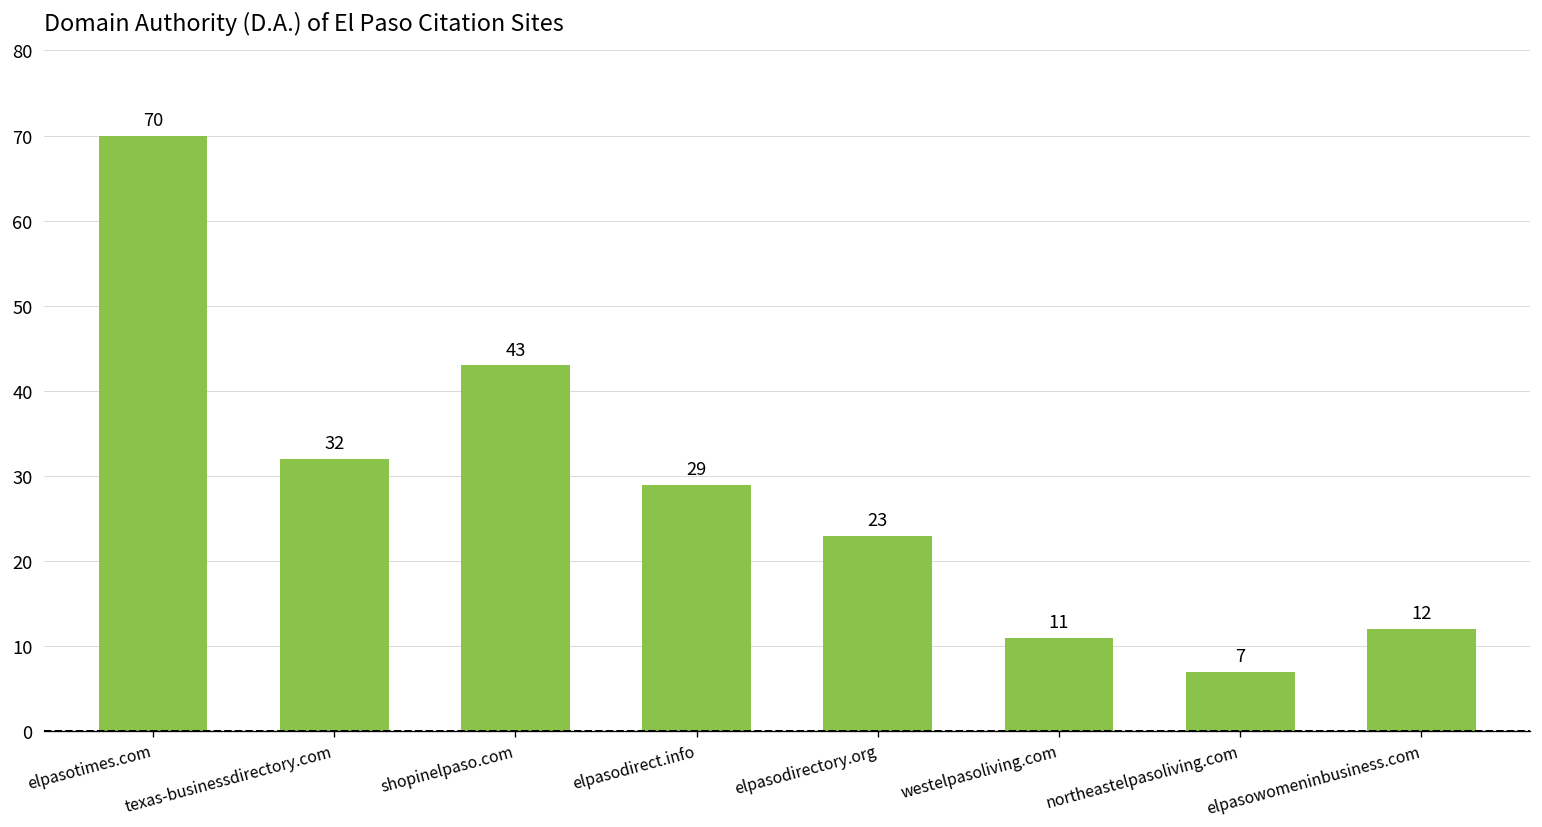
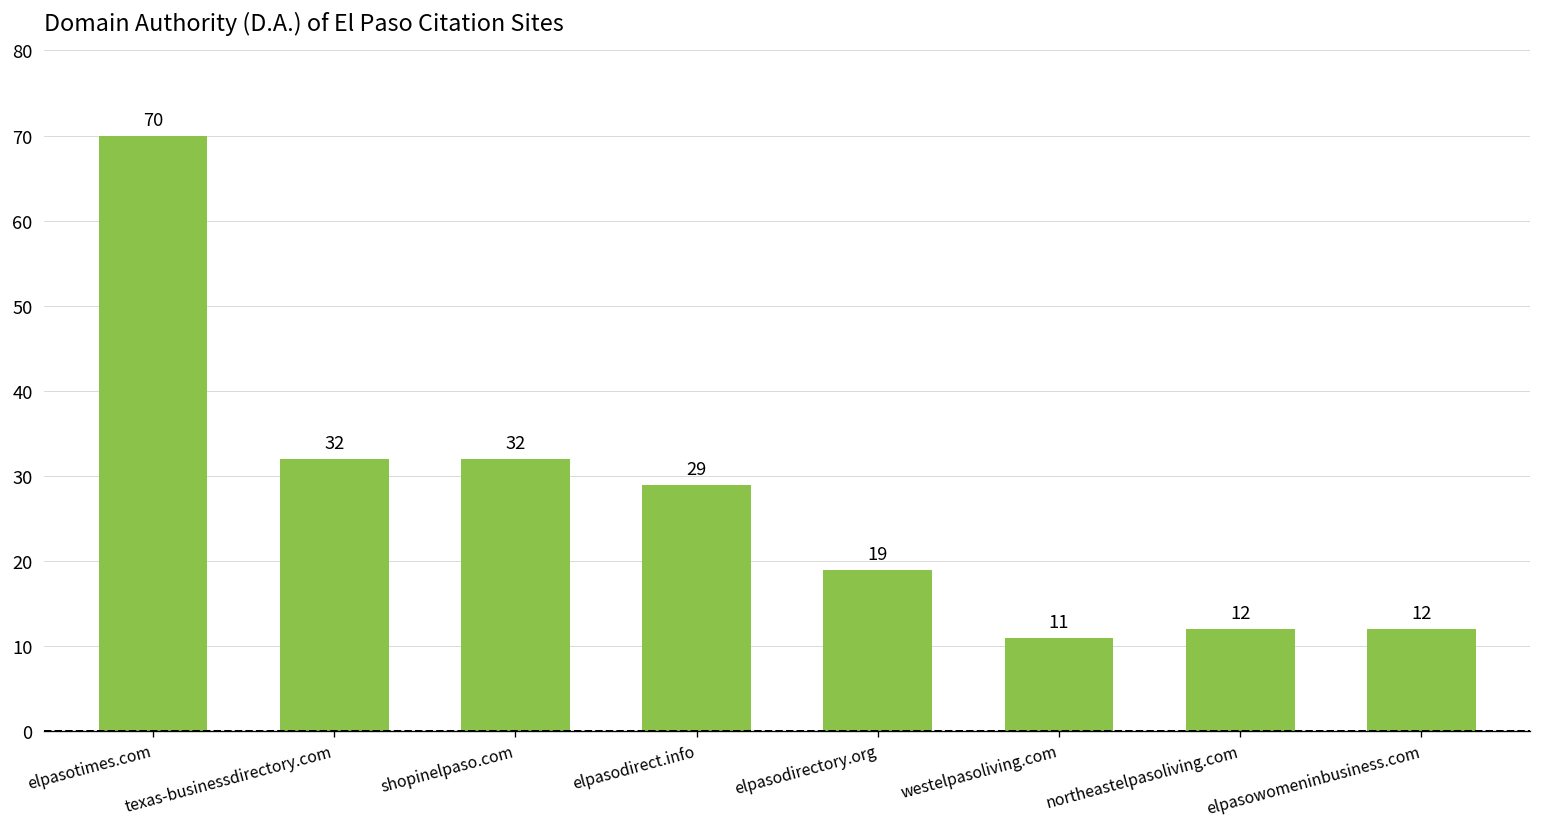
  {
    "elpasotimes.com": 70,
    "texas-businessdirectory.com": 32,
-   "shopinelpaso.com": 43,
+   "shopinelpaso.com": 32,
    "elpasodirect.info": 29,
-   "elpasodirectory.org": 23,
+   "elpasodirectory.org": 19,
    "westelpasoliving.com": 11,
-   "northeastelpasoliving.com": 7,
+   "northeastelpasoliving.com": 12,
    "elpasowomeninbusiness.com": 12
  }
